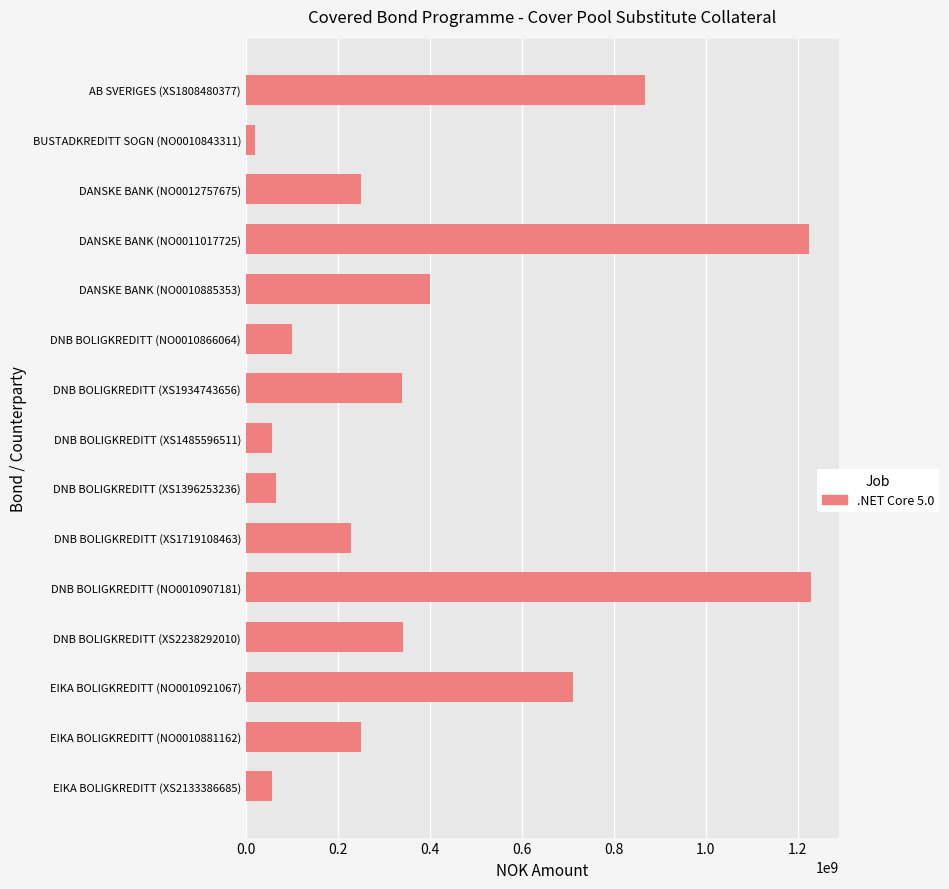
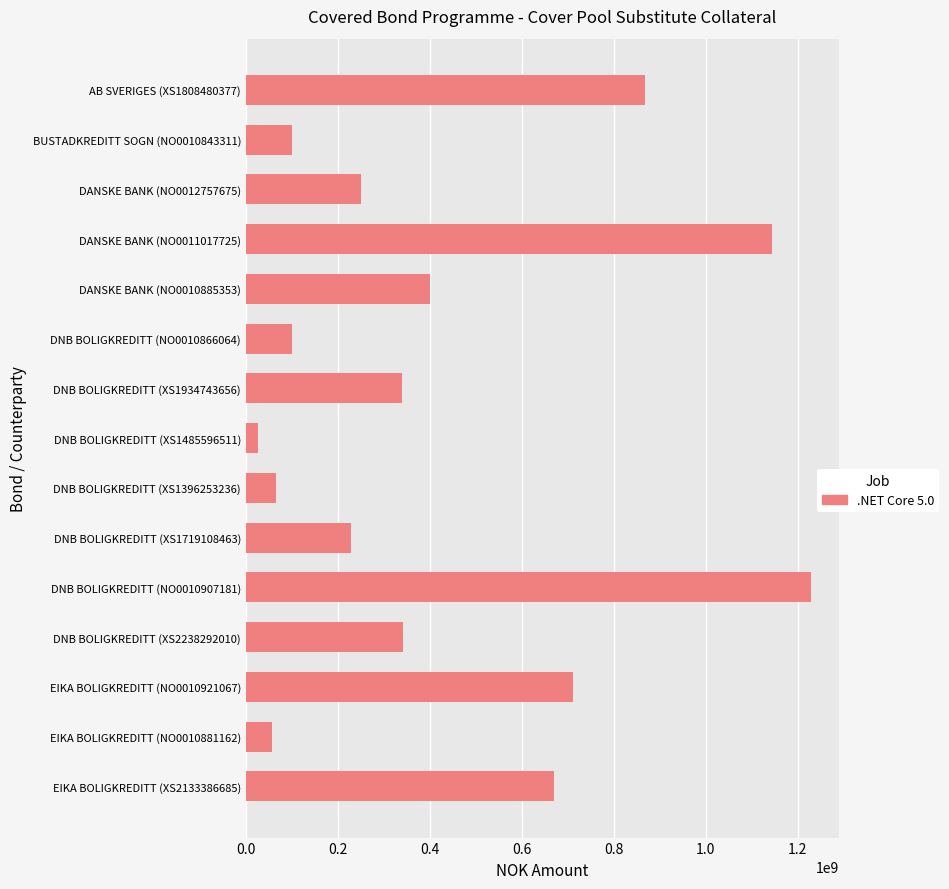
  {
    "AB SVERIGES (XS1808480377)": 870000000,
-   "BUSTADKREDITT SOGN (NO0010843311)": 20000000,
+   "BUSTADKREDITT SOGN (NO0010843311)": 100000000,
    "DANSKE BANK (NO0012757675)": 250000000,
-   "DANSKE BANK (NO0011017725)": 1220000000,
+   "DANSKE BANK (NO0011017725)": 1140000000,
    "DANSKE BANK (NO0010885353)": 400000000,
    "DNB BOLIGKREDITT (NO0010866064)": 100000000,
    "DNB BOLIGKREDITT (XS1934743656)": 340000000,
-   "DNB BOLIGKREDITT (XS1485596511)": 60000000,
+   "DNB BOLIGKREDITT (XS1485596511)": 30000000,
    "DNB BOLIGKREDITT (XS1396253236)": 70000000,
    "DNB BOLIGKREDITT (XS1719108463)": 230000000,
    "DNB BOLIGKREDITT (NO0010907181)": 1230000000,
    "DNB BOLIGKREDITT (XS2238292010)": 340000000,
    "EIKA BOLIGKREDITT (NO0010921067)": 710000000,
-   "EIKA BOLIGKREDITT (NO0010881162)": 250000000,
-   "EIKA BOLIGKREDITT (XS2133386685)": 60000000
+   "EIKA BOLIGKREDITT (NO0010881162)": 60000000,
+   "EIKA BOLIGKREDITT (XS2133386685)": 670000000
  }
